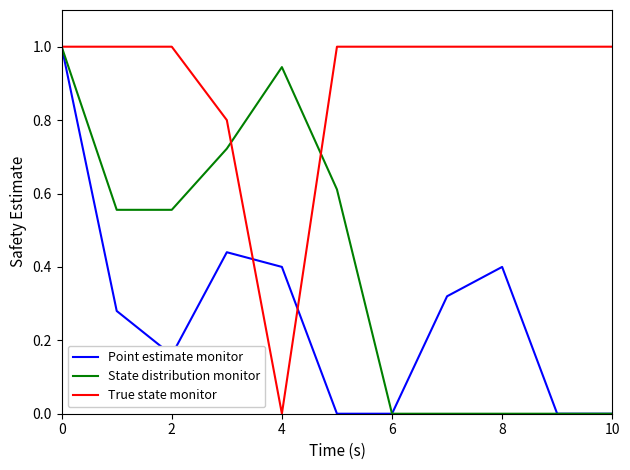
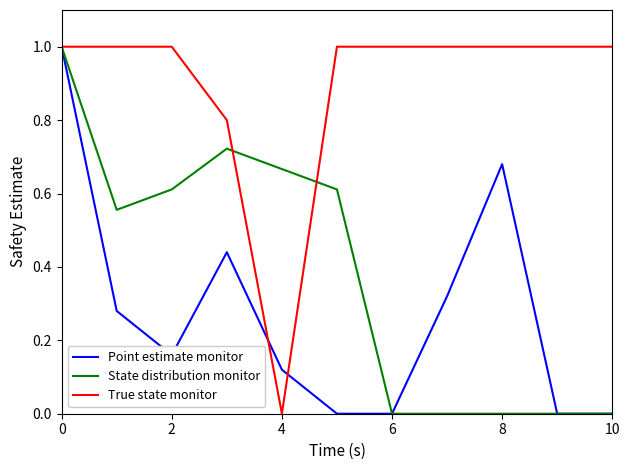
  {
    "Point estimate monitor": {
-     "4": 0.40,
-     "8": 0.40
+     "4": 0.12,
+     "8": 0.68
    },
    "State distribution monitor": {
-     "2": 0.56,
-     "4": 0.94,
+     "2": 0.61,
+     "4": 0.67,
      "8": 0.00
    },
    "True state monitor": {
      "2": 1.00,
      "4": 0.00,
      "6": 1.00,
      "8": 1.00,
      "10": 1.00
    }
  }
